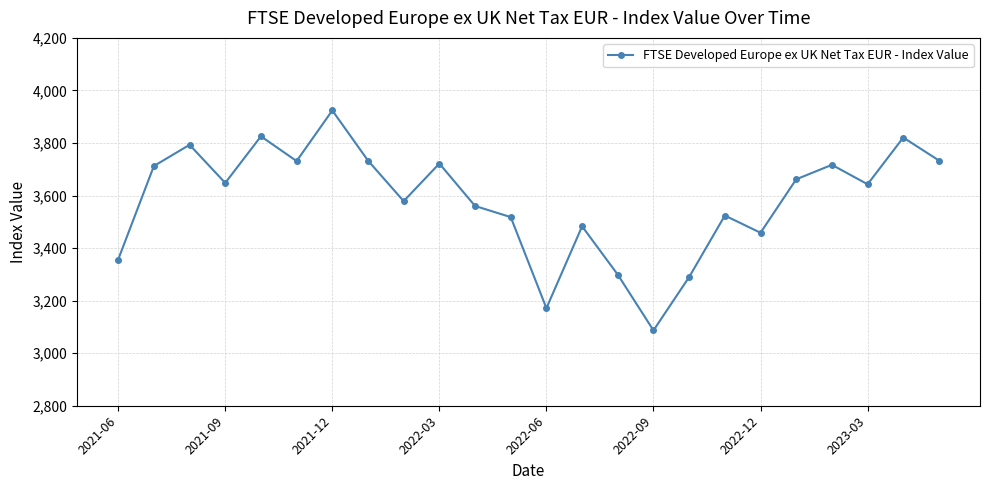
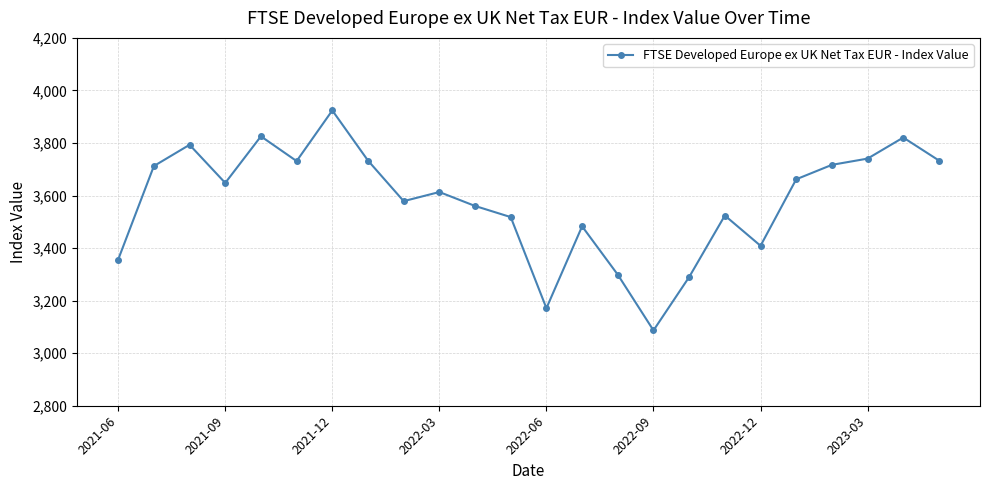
  {
    "2021-06": "3,360",
    "2021-09": "3,650",
    "2021-12": "3,920",
-   "2022-03": "3,720",
+   "2022-03": "3,610",
    "2022-06": "3,170",
    "2022-09": "3,090",
-   "2022-12": "3,460",
-   "2023-03": "3,640"
+   "2022-12": "3,410",
+   "2023-03": "3,740"
  }
